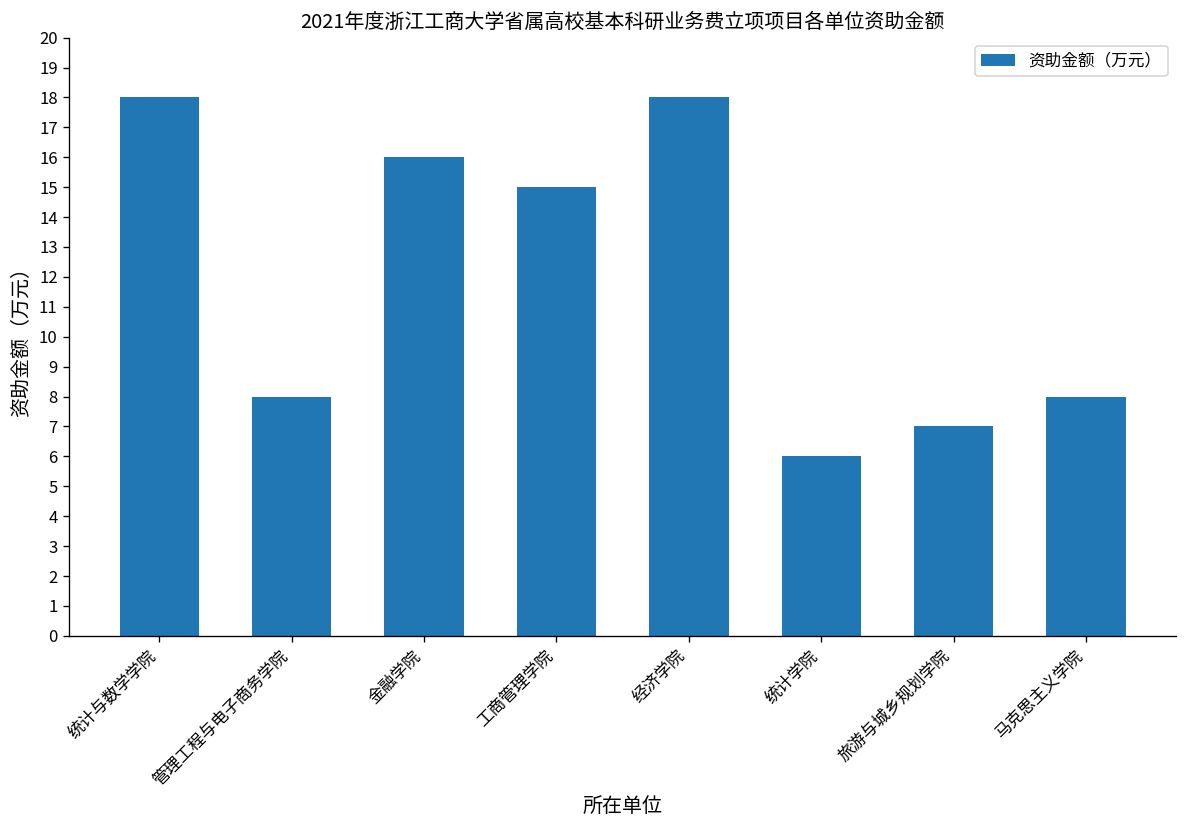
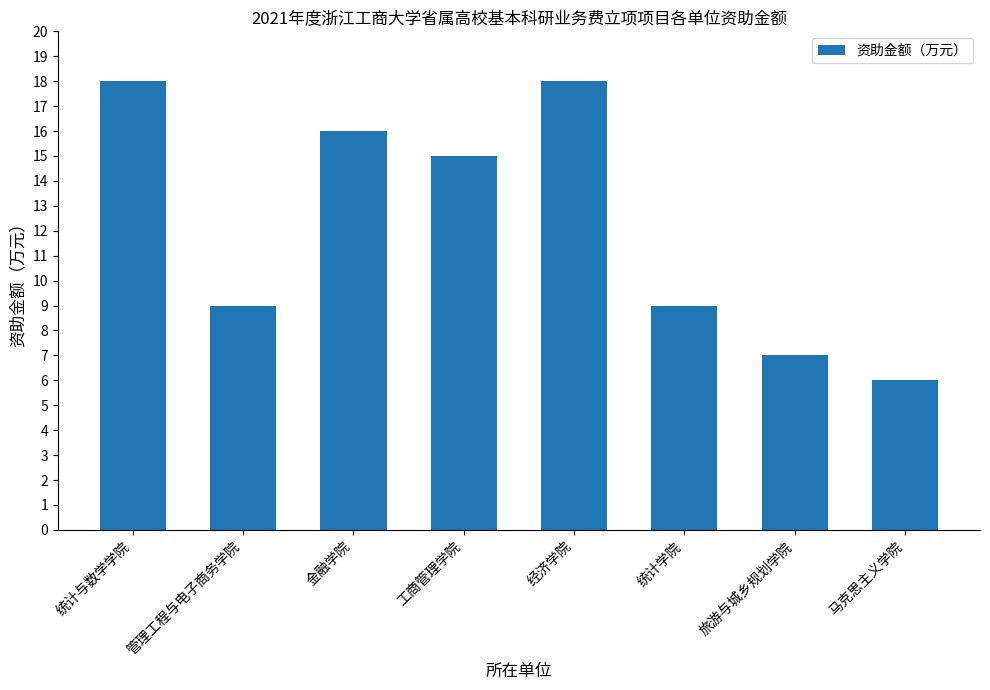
  {
    "统计与数学学院": 18,
-   "管理工程与电子商务学院": 8,
+   "管理工程与电子商务学院": 9,
    "金融学院": 16,
    "工商管理学院": 15,
    "经济学院": 18,
-   "统计学院": 6,
+   "统计学院": 9,
    "旅游与城乡规划学院": 7,
-   "马克思主义学院": 8
+   "马克思主义学院": 6
  }
